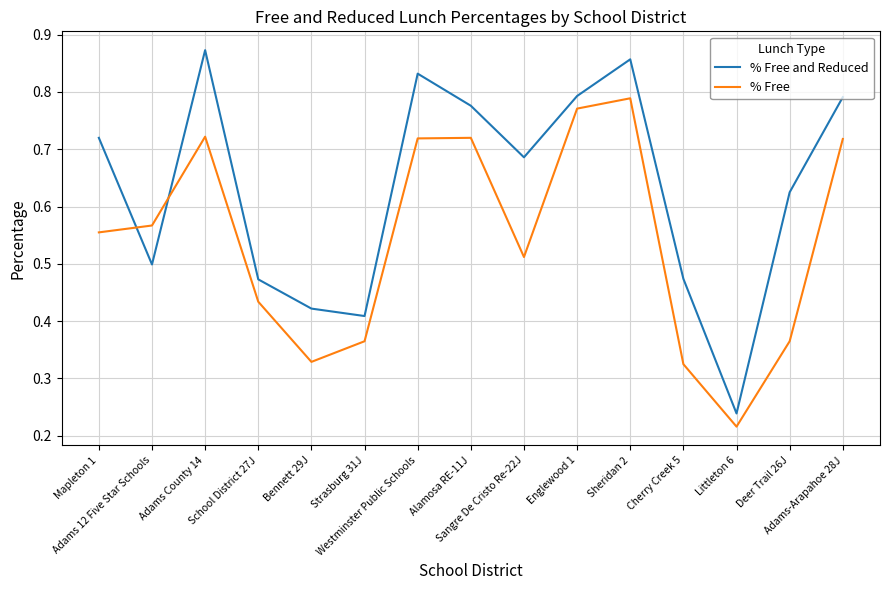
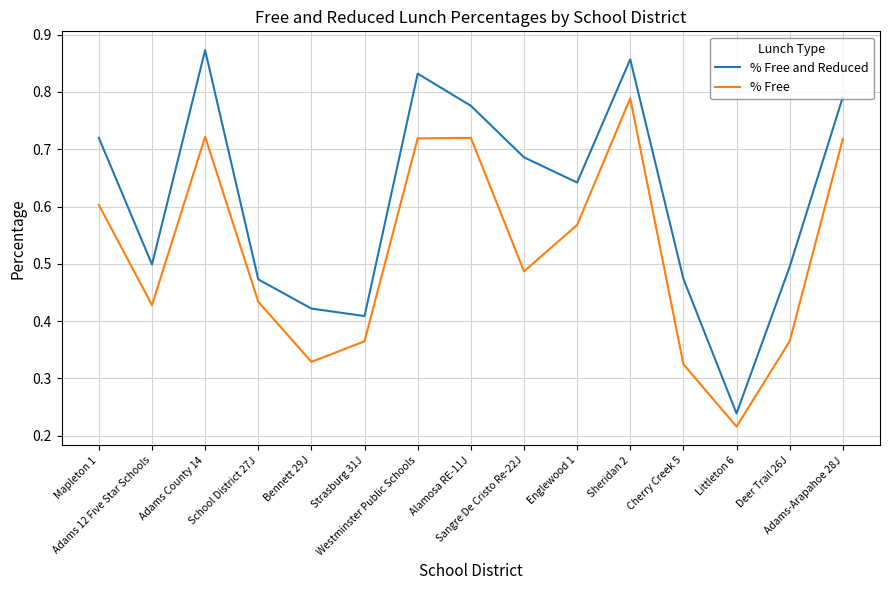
  {
    "% Free and Reduced": {
      "Mapleton 1": 0.72,
      "Adams 12 Five Star Schools": 0.50,
      "Adams County 14": 0.87,
      "School District 27J": 0.47,
      "Bennett 29J": 0.42,
      "Strasburg 31J": 0.41,
      "Westminster Public Schools": 0.83,
      "Alamosa RE-11J": 0.78,
      "Sangre De Cristo Re-22J": 0.69,
-     "Englewood 1": 0.79,
+     "Englewood 1": 0.64,
      "Sheridan 2": 0.86,
      "Cherry Creek 5": 0.47,
      "Littleton 6": 0.24,
-     "Deer Trail 26J": 0.63
+     "Deer Trail 26J": 0.50
    },
    "% Free": {
-     "Mapleton 1": 0.56,
-     "Adams 12 Five Star Schools": 0.57,
+     "Mapleton 1": 0.60,
+     "Adams 12 Five Star Schools": 0.43,
      "Adams County 14": 0.72,
      "School District 27J": 0.43,
      "Bennett 29J": 0.33,
      "Strasburg 31J": 0.37,
      "Westminster Public Schools": 0.72,
      "Alamosa RE-11J": 0.72,
-     "Sangre De Cristo Re-22J": 0.51,
-     "Englewood 1": 0.77,
+     "Sangre De Cristo Re-22J": 0.49,
+     "Englewood 1": 0.57,
      "Sheridan 2": 0.79,
      "Cherry Creek 5": 0.33,
      "Littleton 6": 0.22,
      "Deer Trail 26J": 0.37,
      "Adams-Arapahoe 28J": 0.72
    }
  }
